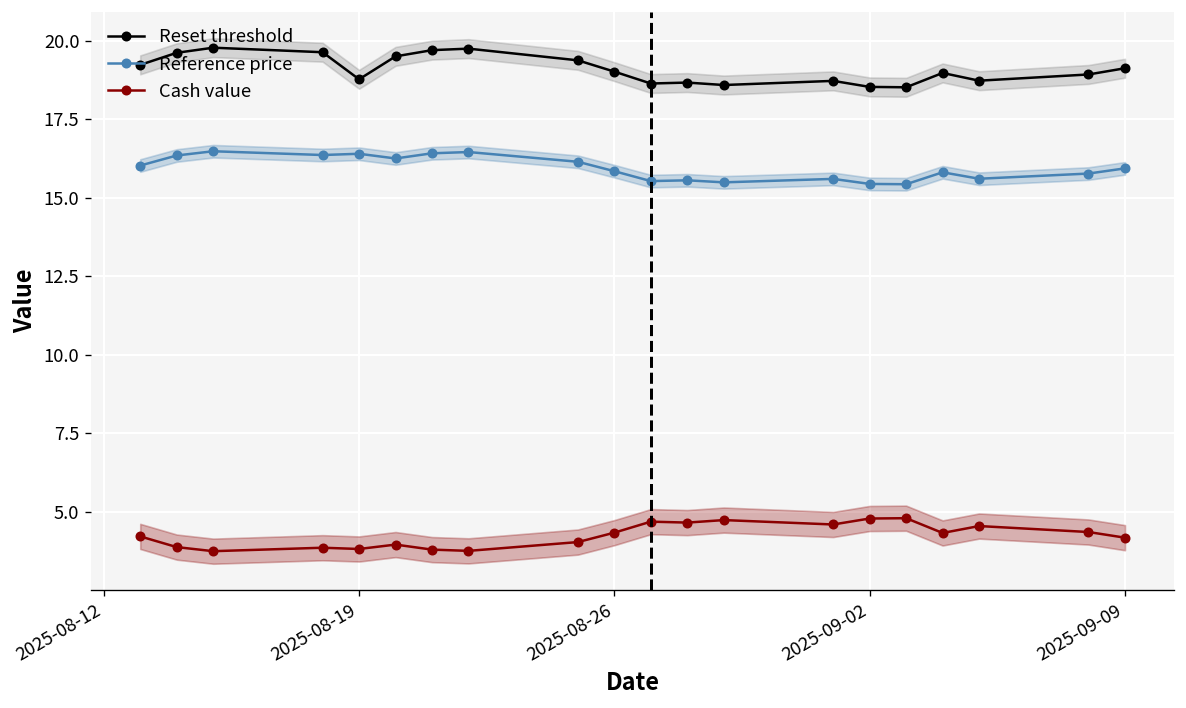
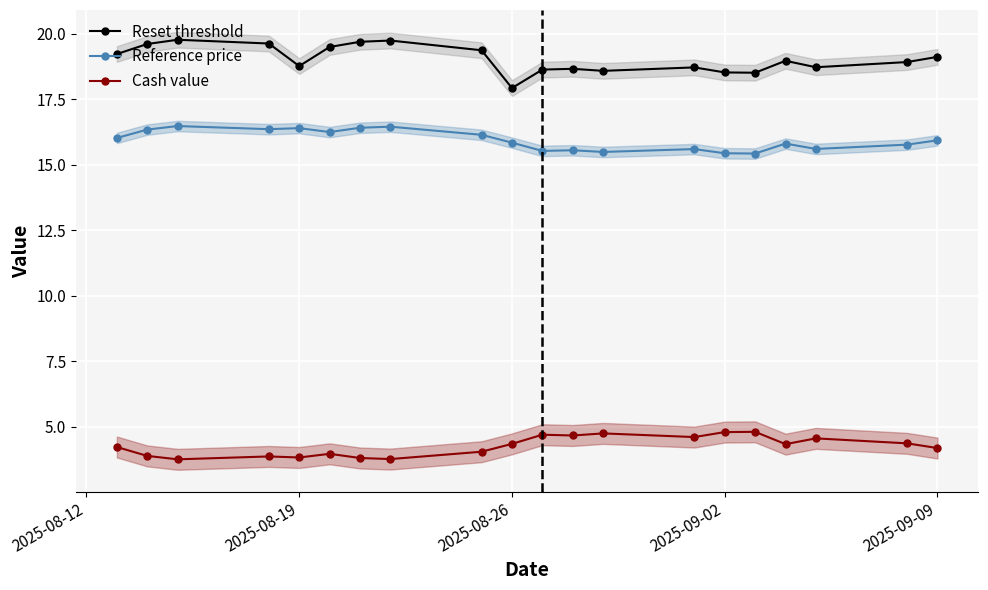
  {
    "Reset threshold": {
      "2025-08-19": 18.8,
-     "2025-08-26": 19.0,
+     "2025-08-26": 17.9,
      "2025-09-02": 18.5,
      "2025-09-09": 19.1
    }
  }
